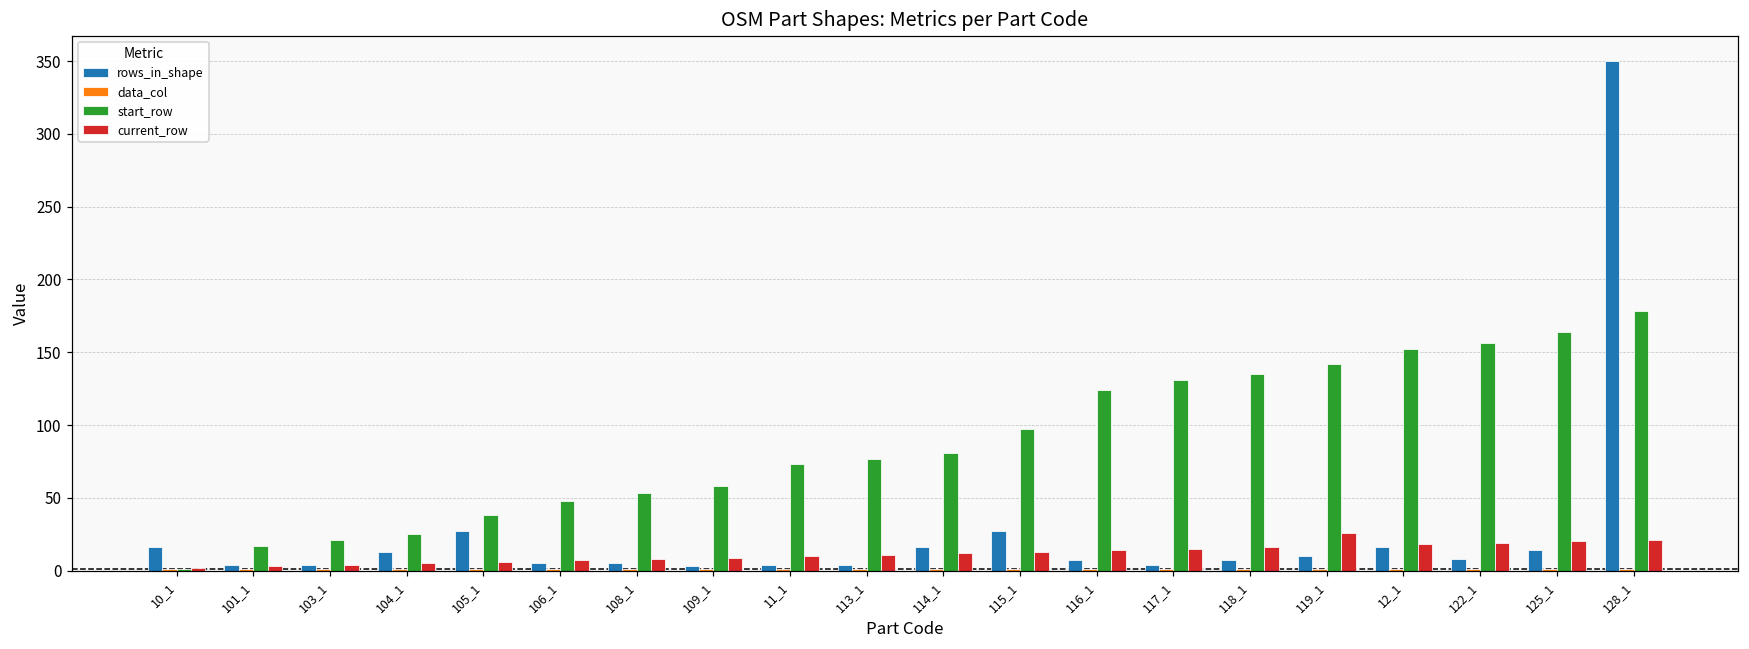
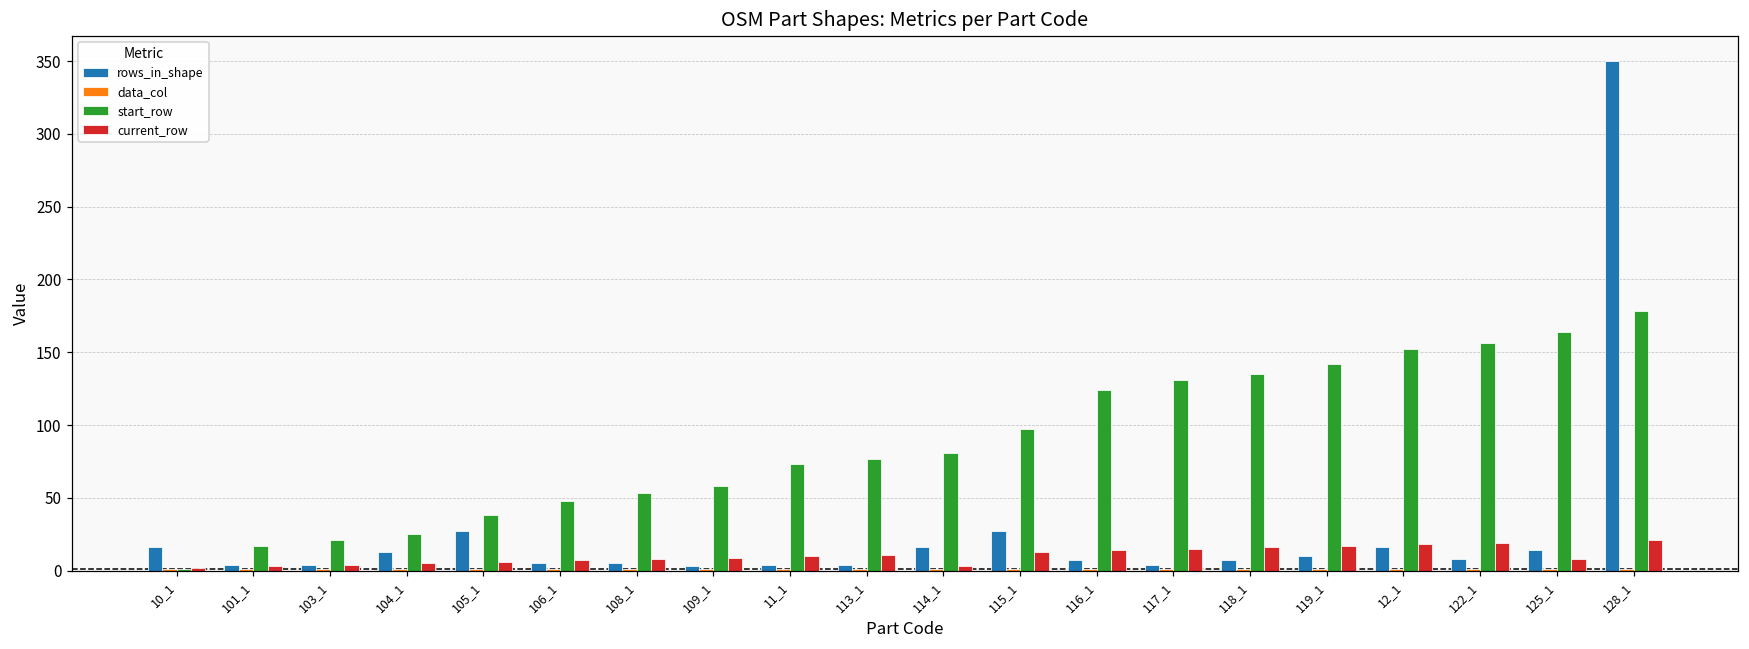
  {
    "rows_in_shape": {
      "10_1": 16,
      "101_1": 4,
      "103_1": 4,
      "104_1": 13,
      "105_1": 27,
      "106_1": 5,
      "108_1": 5,
      "109_1": 3,
      "11_1": 4,
      "113_1": 4,
      "114_1": 16,
      "115_1": 27,
      "116_1": 7,
      "117_1": 4,
      "118_1": 7,
      "119_1": 10,
      "12_1": 16,
      "122_1": 8,
      "125_1": 14,
      "128_1": 350
    },
    "start_row": {
      "101_1": 17,
      "103_1": 21,
      "104_1": 25,
      "105_1": 38,
      "106_1": 48,
      "108_1": 53,
      "109_1": 58,
      "11_1": 73,
      "113_1": 77,
      "114_1": 81,
      "115_1": 97,
      "116_1": 124,
      "117_1": 131,
      "118_1": 135,
      "119_1": 142,
      "12_1": 152,
      "122_1": 156,
      "125_1": 164,
      "128_1": 178
    },
    "current_row": {
      "10_1": 2,
      "101_1": 3,
      "103_1": 4,
      "104_1": 5,
      "105_1": 6,
      "106_1": 7,
      "108_1": 8,
      "109_1": 9,
      "11_1": 10,
      "113_1": 11,
-     "114_1": 12,
+     "114_1": 3,
      "115_1": 13,
      "116_1": 14,
      "117_1": 15,
      "118_1": 16,
-     "119_1": 26,
+     "119_1": 17,
      "12_1": 18,
      "122_1": 19,
-     "125_1": 20,
+     "125_1": 8,
      "128_1": 21
    }
  }
